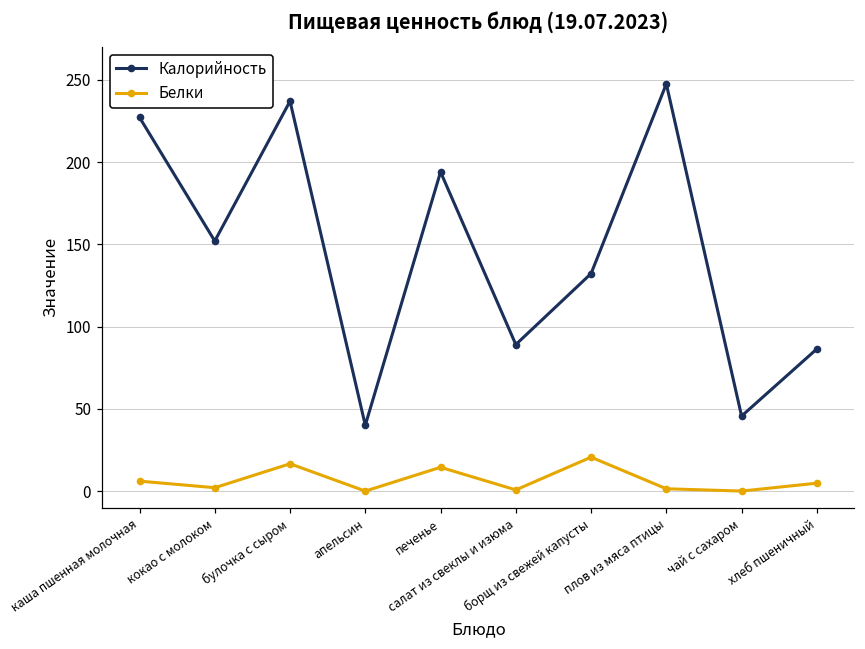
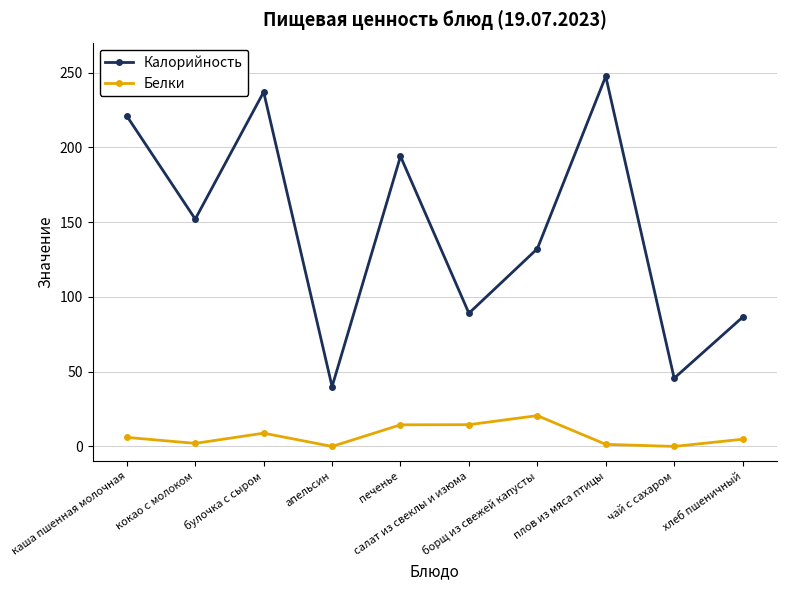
  {
    "Калорийность": {
-     "каша пшенная молочная": 227,
+     "каша пшенная молочная": 221,
      "кокао с молоком": 152,
      "булочка с сыром": 237,
      "апельсин": 40,
      "печенье": 194,
      "салат из свеклы и изюма": 89,
      "борщ из свежей капусты": 132,
      "плов из мяса птицы": 248,
      "чай с сахаром": 46,
      "хлеб пшеничный": 86
    },
    "Белки": {
      "каша пшенная молочная": 6,
      "кокао с молоком": 2,
-     "булочка с сыром": 17,
+     "булочка с сыром": 9,
      "апельсин": 0,
      "печенье": 14,
-     "салат из свеклы и изюма": 1,
+     "салат из свеклы и изюма": 15,
      "борщ из свежей капусты": 21,
      "плов из мяса птицы": 1,
      "чай с сахаром": 0,
      "хлеб пшеничный": 5
    }
  }
